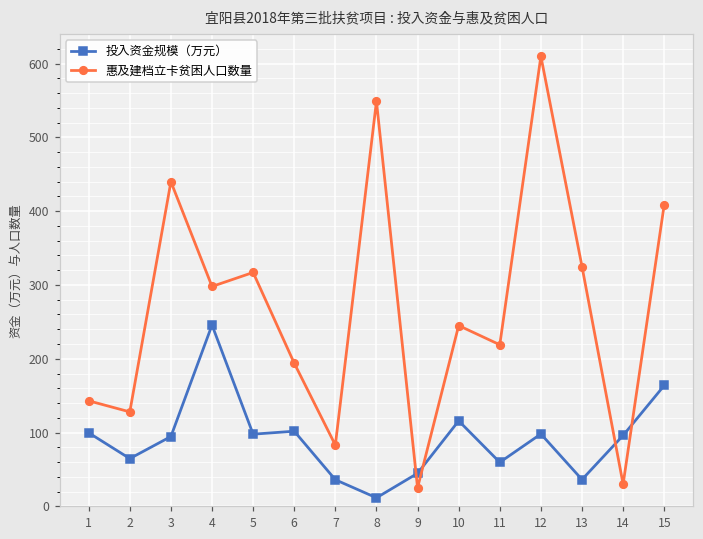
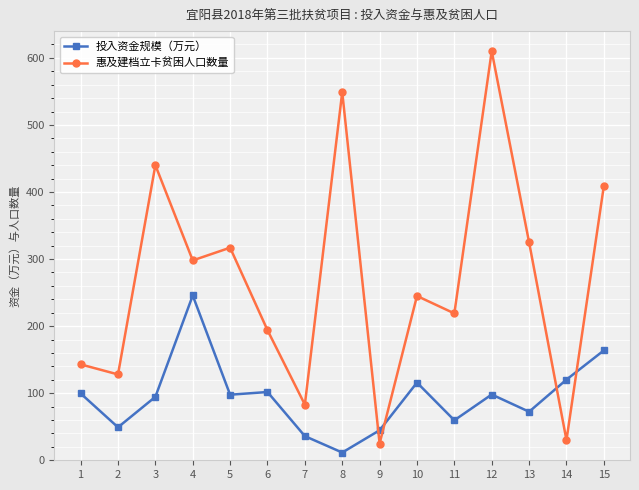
  {
    "投入资金规模（万元）": {
      "1": 100,
-     "2": 60,
+     "2": 50,
      "3": 90,
      "4": 250,
      "5": 100,
      "6": 100,
      "7": 40,
      "8": 10,
      "9": 40,
      "10": 120,
      "11": 60,
      "12": 100,
-     "13": 40,
-     "14": 100,
+     "13": 70,
+     "14": 120,
      "15": 160
    },
    "惠及建档立卡贫困人口数量": {
      "1": 140,
      "2": 130,
      "3": 440,
      "4": 300,
      "5": 320,
      "6": 190,
      "7": 80,
      "8": 550,
      "9": 30,
      "10": 250,
      "11": 220,
      "12": 610,
      "13": 330,
      "14": 30,
      "15": 410
    }
  }
